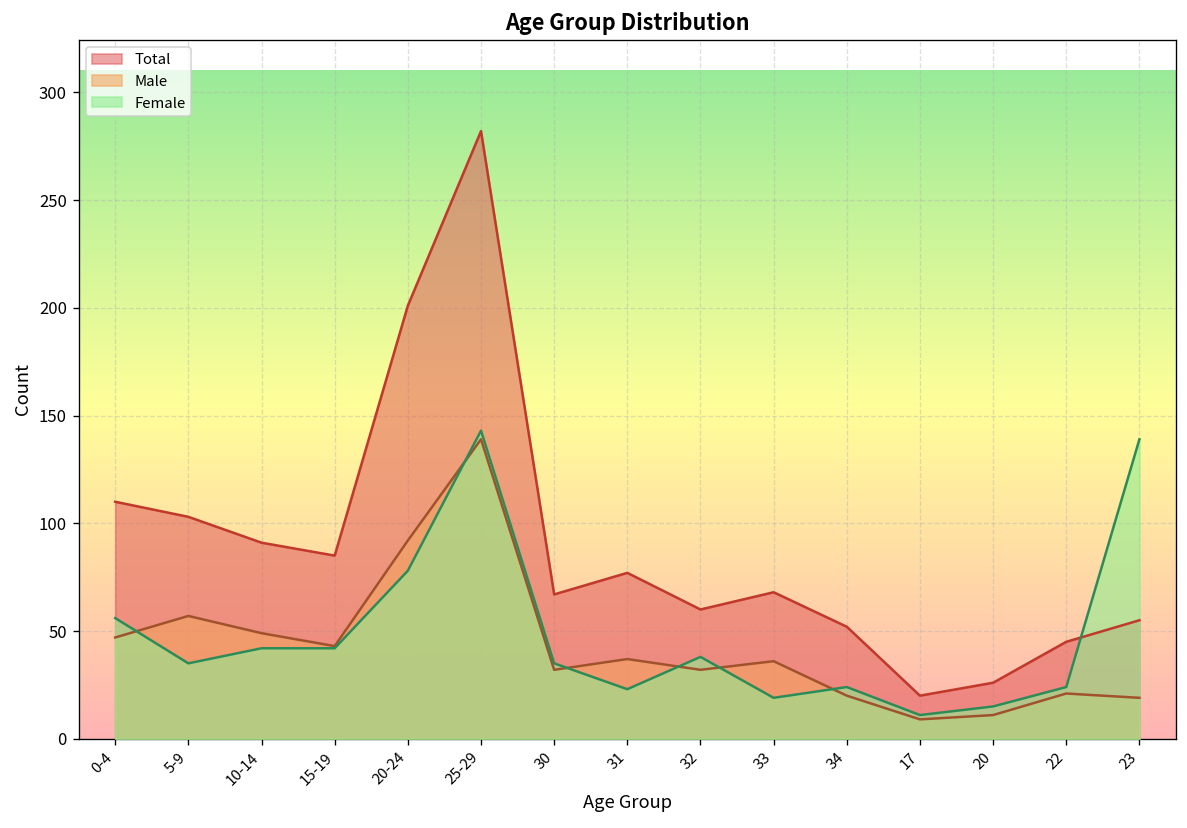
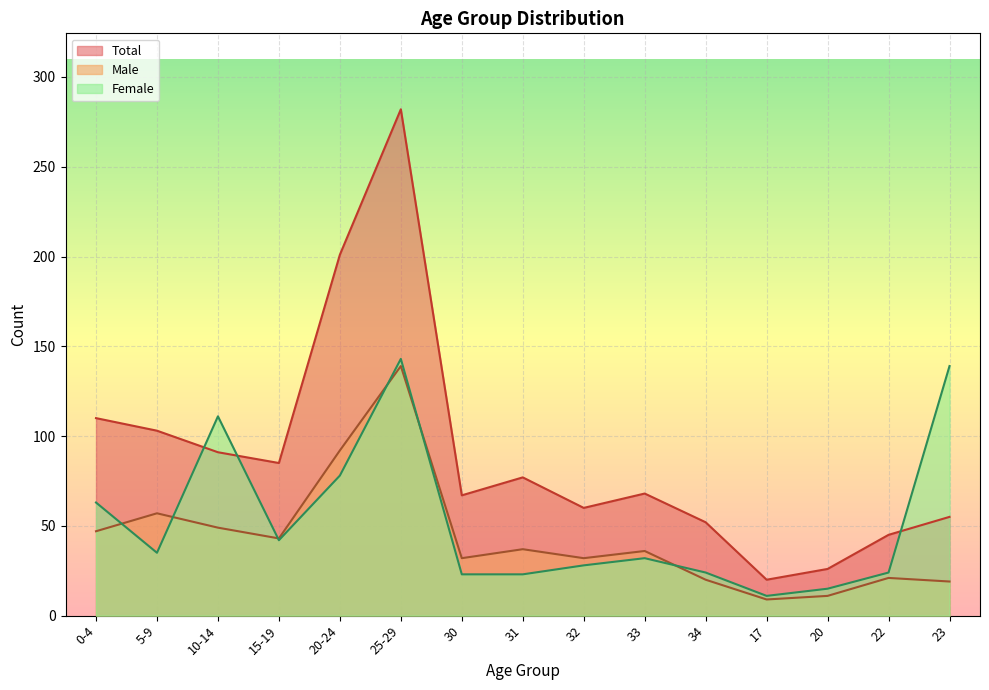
  {
    "Female": {
-     "0-4": 56,
+     "0-4": 63,
      "5-9": 35,
-     "10-14": 42,
+     "10-14": 111,
      "20-24": 78,
      "25-29": 143,
-     "30": 35,
+     "30": 23,
      "31": 23,
-     "32": 38,
-     "33": 19,
+     "32": 28,
+     "33": 32,
      "34": 24,
      "17": 11,
      "20": 15,
      "22": 24,
      "23": 139
    }
  }
